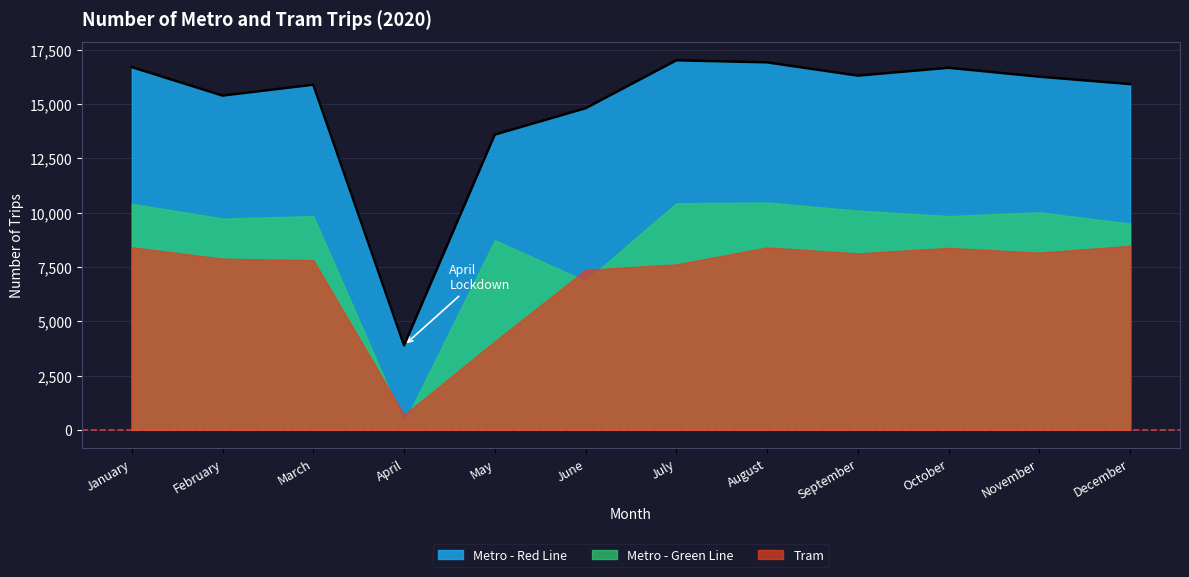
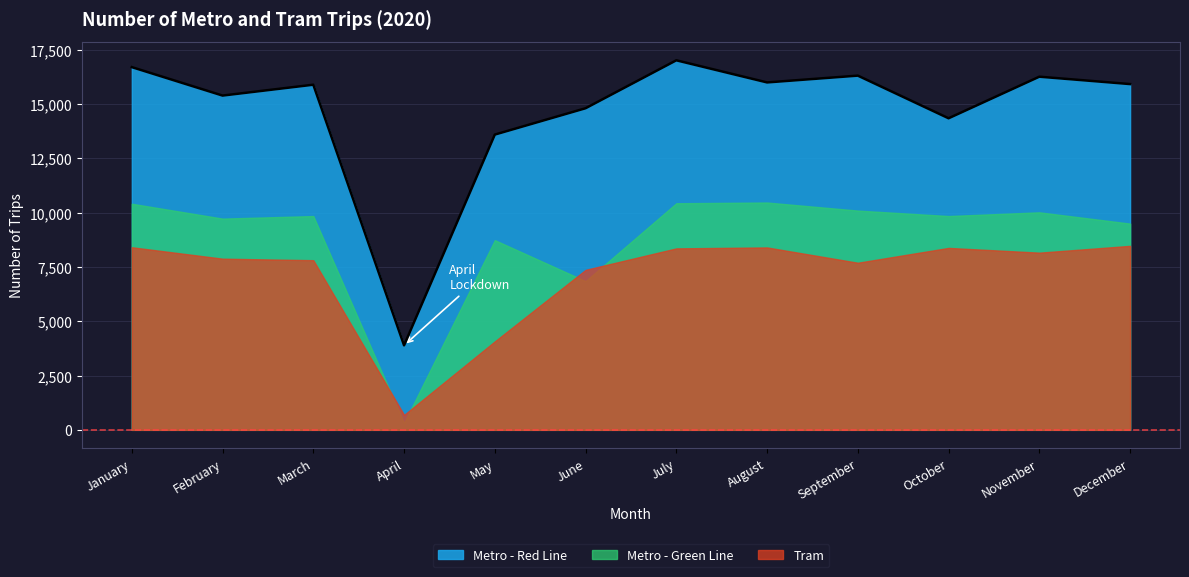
  {
    "Metro - Red Line": {
      "January": "16,700",
      "February": "15,400",
      "March": "15,900",
      "April": "3,900",
      "May": "13,600",
      "June": "14,800",
      "July": "17,000",
-     "August": "16,900",
+     "August": "16,000",
      "September": "16,300",
-     "October": "16,700",
+     "October": "14,300",
      "November": "16,300",
      "December": "15,900"
    },
    "Metro - Green Line": {
      "January": "10,400",
      "February": "9,700",
      "March": "9,800",
      "April": "300",
      "May": "8,700",
      "June": "6,800",
      "July": "10,400",
      "August": "10,500",
      "September": "10,100",
      "October": "9,800",
      "November": "10,000",
      "December": "9,500"
    },
    "Tram": {
      "January": "8,400",
      "February": "7,900",
      "March": "7,800",
      "April": "700",
      "May": "4,100",
      "June": "7,400",
-     "July": "7,600",
+     "July": "8,400",
      "August": "8,400",
-     "September": "8,100",
+     "September": "7,700",
      "October": "8,400",
      "November": "8,200",
      "December": "8,500"
    }
  }
